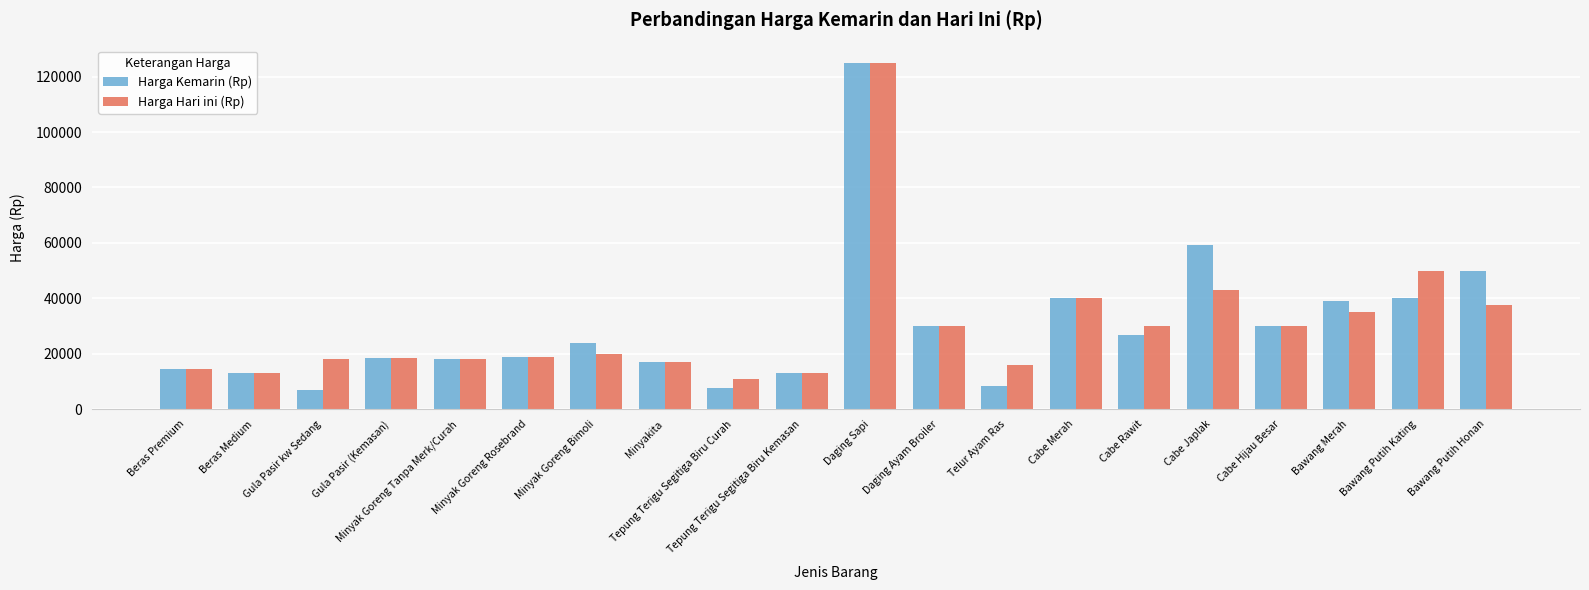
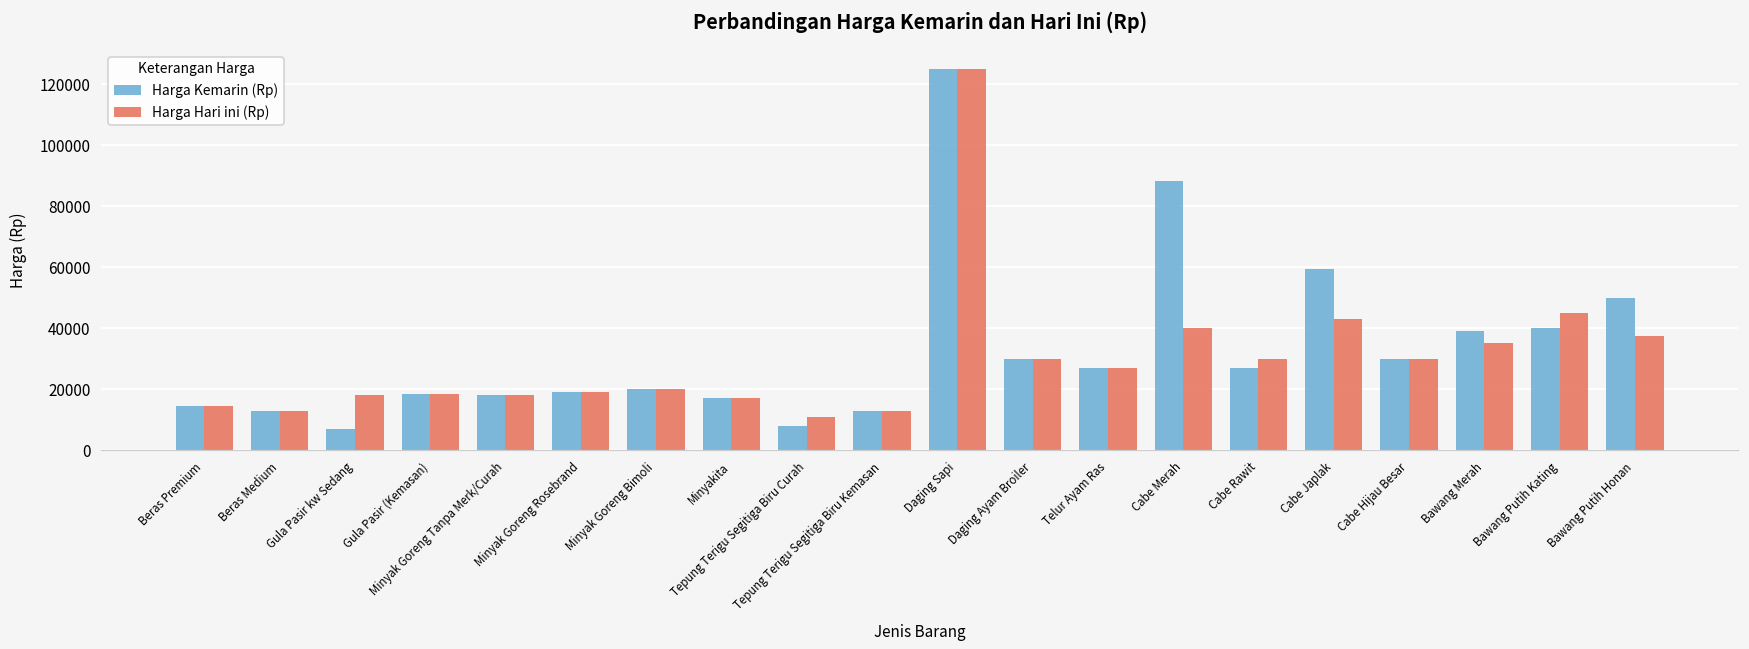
  {
    "Harga Kemarin (Rp)": {
      "Beras Premium": 14000,
      "Beras Medium": 13000,
      "Gula Pasir kw Sedang": 7000,
      "Gula Pasir (Kemasan)": 19000,
      "Minyak Goreng Tanpa Merk/Curah": 18000,
      "Minyak Goreng Rosebrand": 19000,
-     "Minyak Goreng Bimoli": 24000,
+     "Minyak Goreng Bimoli": 20000,
      "Minyakita": 17000,
      "Tepung Terigu Segitiga Biru Curah": 8000,
      "Tepung Terigu Segitiga Biru Kemasan": 13000,
      "Daging Sapi": 125000,
      "Daging Ayam Broiler": 30000,
-     "Telur Ayam Ras": 9000,
-     "Cabe Merah": 40000,
+     "Telur Ayam Ras": 27000,
+     "Cabe Merah": 88000,
      "Cabe Rawit": 27000,
      "Cabe Japlak": 59000,
      "Cabe Hijau Besar": 30000,
      "Bawang Merah": 39000,
      "Bawang Putih Kating": 40000,
      "Bawang Putih Honan": 50000
    },
    "Harga Hari ini (Rp)": {
      "Beras Premium": 14000,
      "Beras Medium": 13000,
      "Gula Pasir kw Sedang": 18000,
      "Gula Pasir (Kemasan)": 19000,
      "Minyak Goreng Tanpa Merk/Curah": 18000,
      "Minyak Goreng Rosebrand": 19000,
      "Minyak Goreng Bimoli": 20000,
      "Minyakita": 17000,
      "Tepung Terigu Segitiga Biru Curah": 11000,
      "Tepung Terigu Segitiga Biru Kemasan": 13000,
      "Daging Sapi": 125000,
      "Daging Ayam Broiler": 30000,
-     "Telur Ayam Ras": 16000,
+     "Telur Ayam Ras": 27000,
      "Cabe Merah": 40000,
      "Cabe Rawit": 30000,
      "Cabe Japlak": 43000,
      "Cabe Hijau Besar": 30000,
      "Bawang Merah": 35000,
-     "Bawang Putih Kating": 50000,
+     "Bawang Putih Kating": 45000,
      "Bawang Putih Honan": 38000
    }
  }
